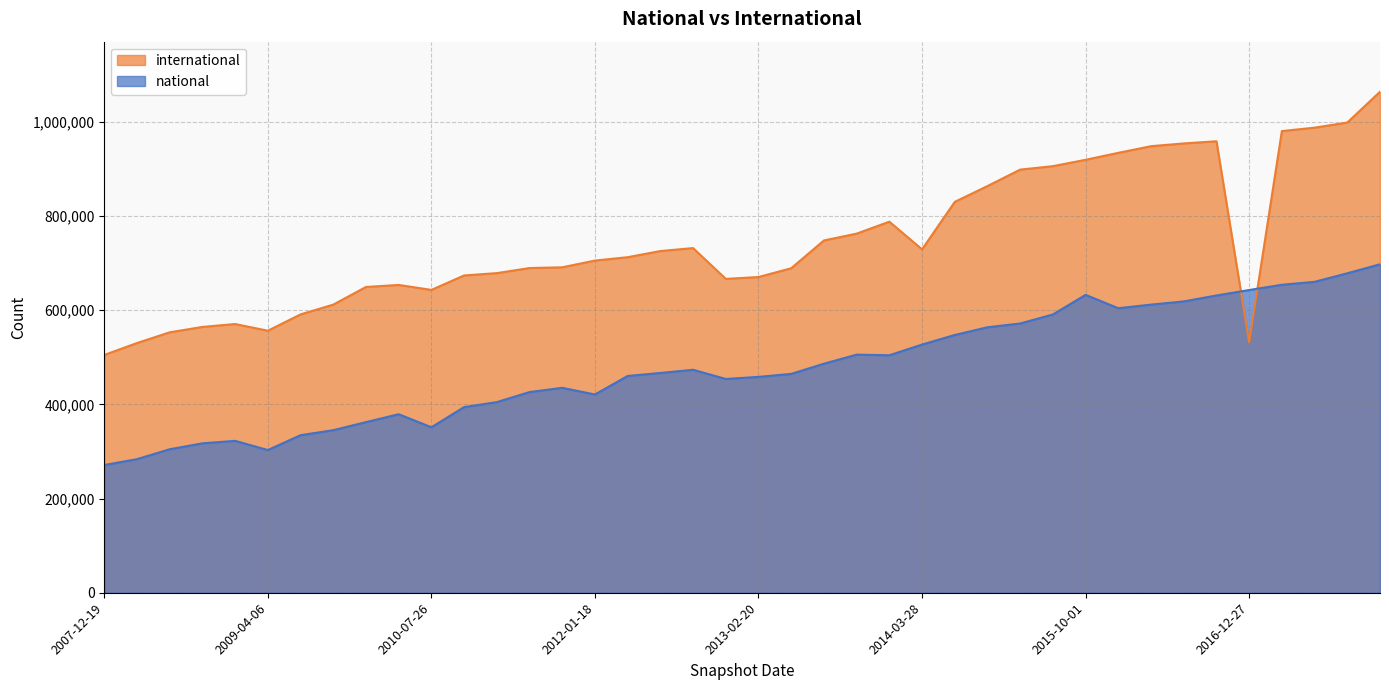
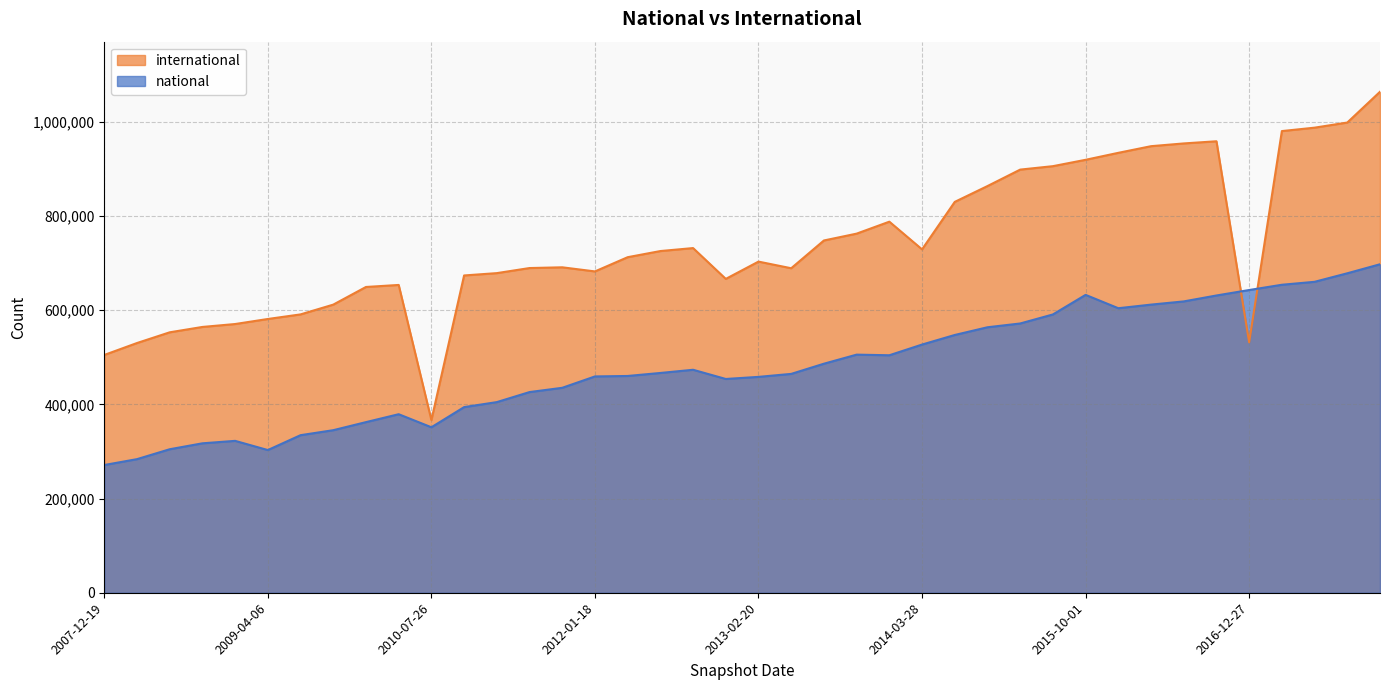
  {
    "international": {
      "2007-12-19": "510,000",
-     "2009-04-06": "560,000",
-     "2010-07-26": "640,000",
-     "2012-01-18": "710,000",
-     "2013-02-20": "670,000",
+     "2009-04-06": "580,000",
+     "2010-07-26": "370,000",
+     "2012-01-18": "680,000",
+     "2013-02-20": "700,000",
      "2014-03-28": "730,000",
      "2015-10-01": "920,000",
      "2016-12-27": "530,000"
    },
    "national": {
      "2007-12-19": "270,000",
      "2009-04-06": "300,000",
      "2010-07-26": "350,000",
-     "2012-01-18": "420,000",
+     "2012-01-18": "460,000",
      "2013-02-20": "460,000",
      "2014-03-28": "530,000",
      "2015-10-01": "630,000",
      "2016-12-27": "640,000"
    }
  }
